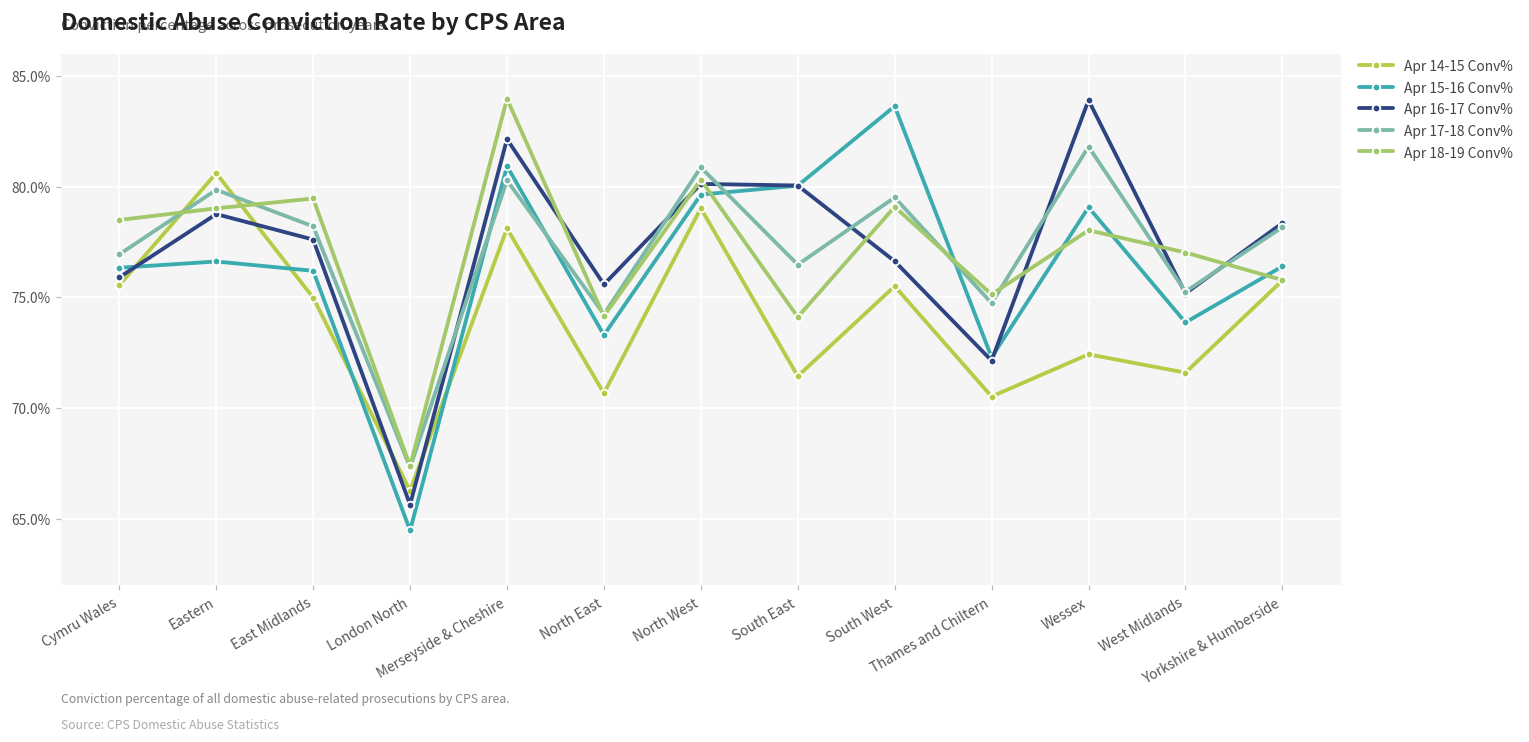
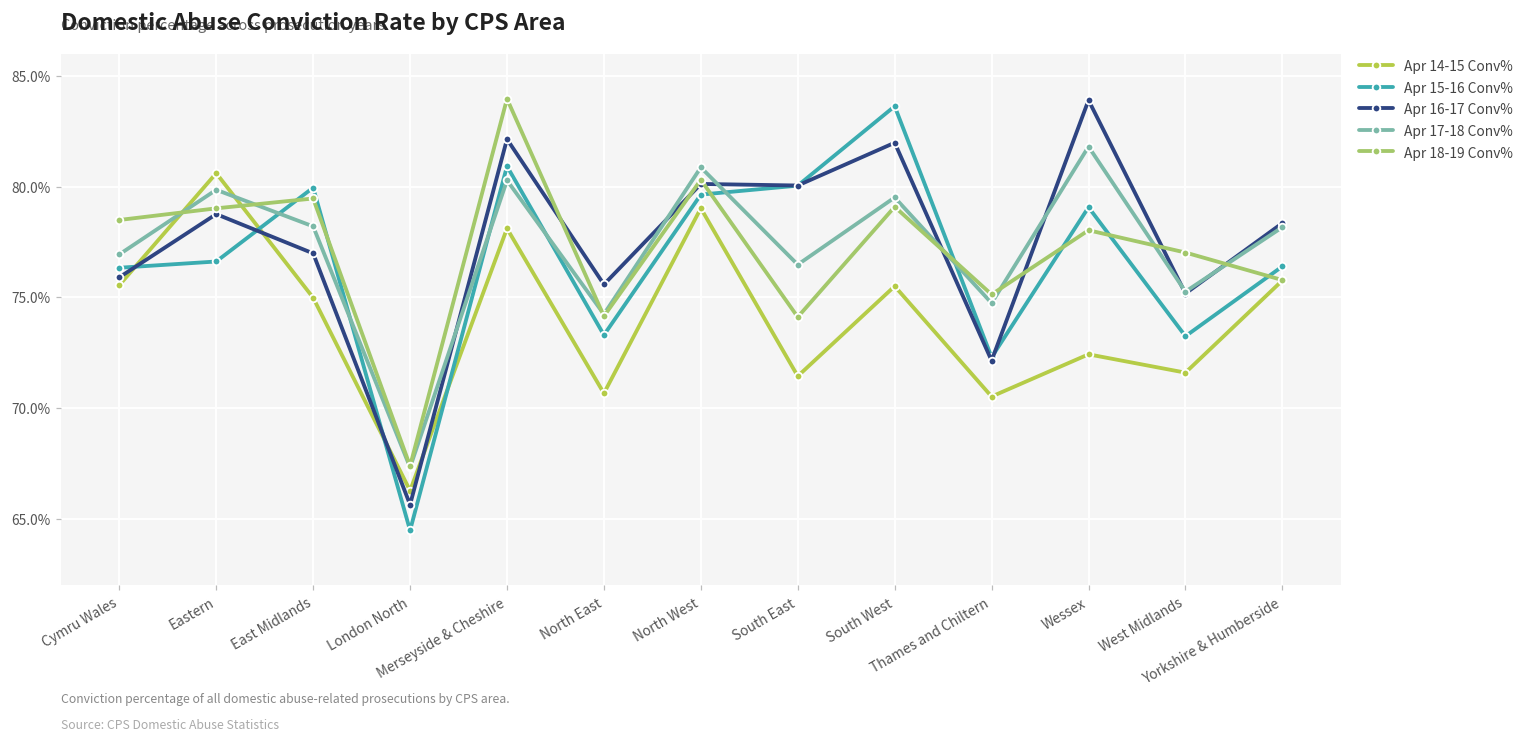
  {
    "Apr 15-16 Conv%": {
      "Cymru Wales": "76.3%",
      "Eastern": "76.6%",
-     "East Midlands": "76.2%",
+     "East Midlands": "80.0%",
      "London North": "64.5%",
      "Merseyside & Cheshire": "80.9%",
      "North East": "73.3%",
      "North West": "79.6%",
      "South West": "83.6%",
      "Thames and Chiltern": "72.3%",
      "Wessex": "79.1%",
-     "West Midlands": "73.9%",
+     "West Midlands": "73.2%",
      "Yorkshire & Humberside": "76.4%"
    },
    "Apr 16-17 Conv%": {
      "Cymru Wales": "75.9%",
      "Eastern": "78.8%",
-     "East Midlands": "77.6%",
+     "East Midlands": "77.0%",
      "London North": "65.6%",
      "Merseyside & Cheshire": "82.1%",
      "North East": "75.6%",
      "North West": "80.1%",
-     "South West": "76.6%",
+     "South West": "82.0%",
      "Thames and Chiltern": "72.1%",
      "Wessex": "83.9%",
      "Yorkshire & Humberside": "78.4%"
    },
    "Apr 17-18 Conv%": {
      "Cymru Wales": "76.9%",
      "Eastern": "79.9%",
      "East Midlands": "78.2%",
      "Merseyside & Cheshire": "80.3%",
      "North West": "80.9%",
      "South East": "76.5%",
      "South West": "79.5%",
      "Thames and Chiltern": "74.7%",
      "Wessex": "81.8%",
      "Yorkshire & Humberside": "78.2%"
    }
  }
